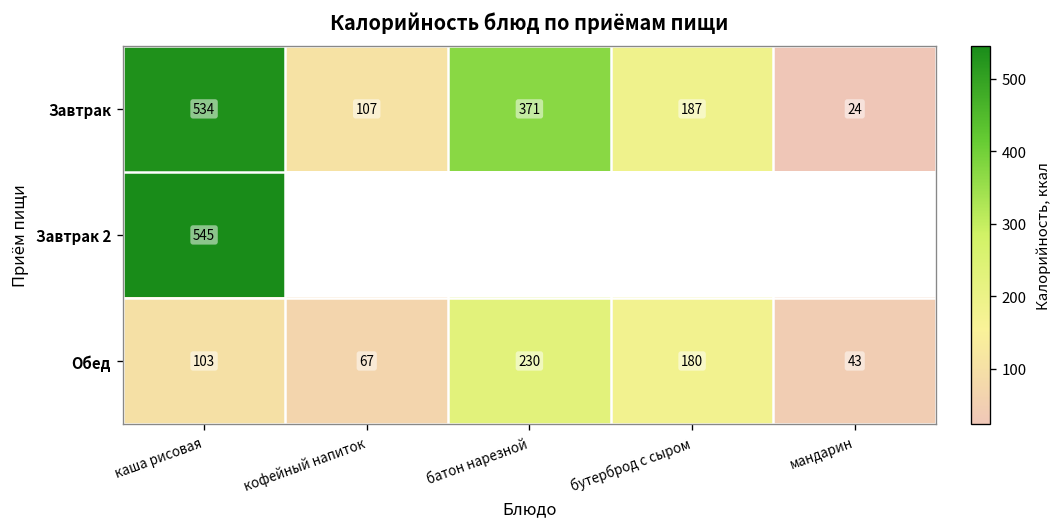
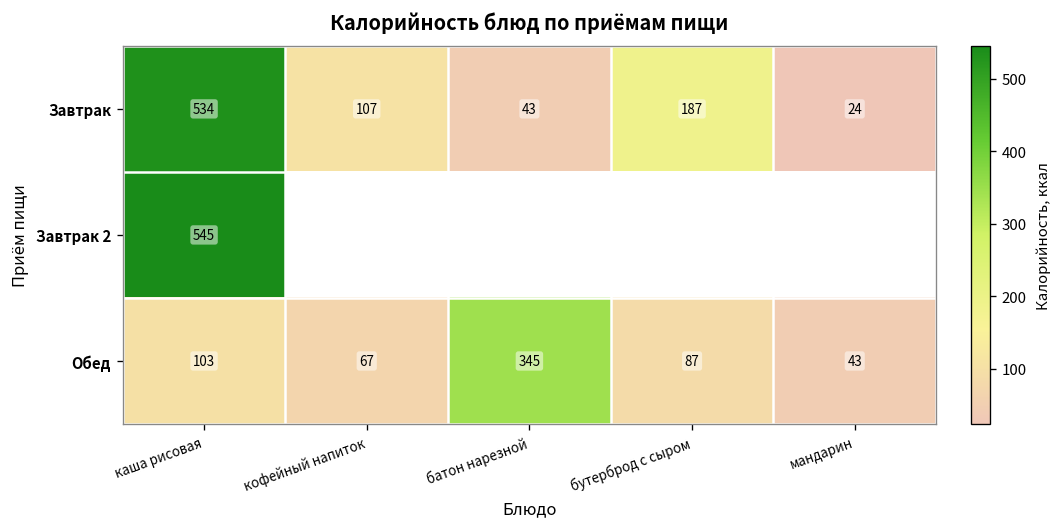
  {
    "Завтрак": {
-     "батон нарезной": 371
+     "батон нарезной": 43
    },
    "Обед": {
-     "батон нарезной": 230,
-     "бутерброд с сыром": 180
+     "батон нарезной": 345,
+     "бутерброд с сыром": 87
    }
  }
